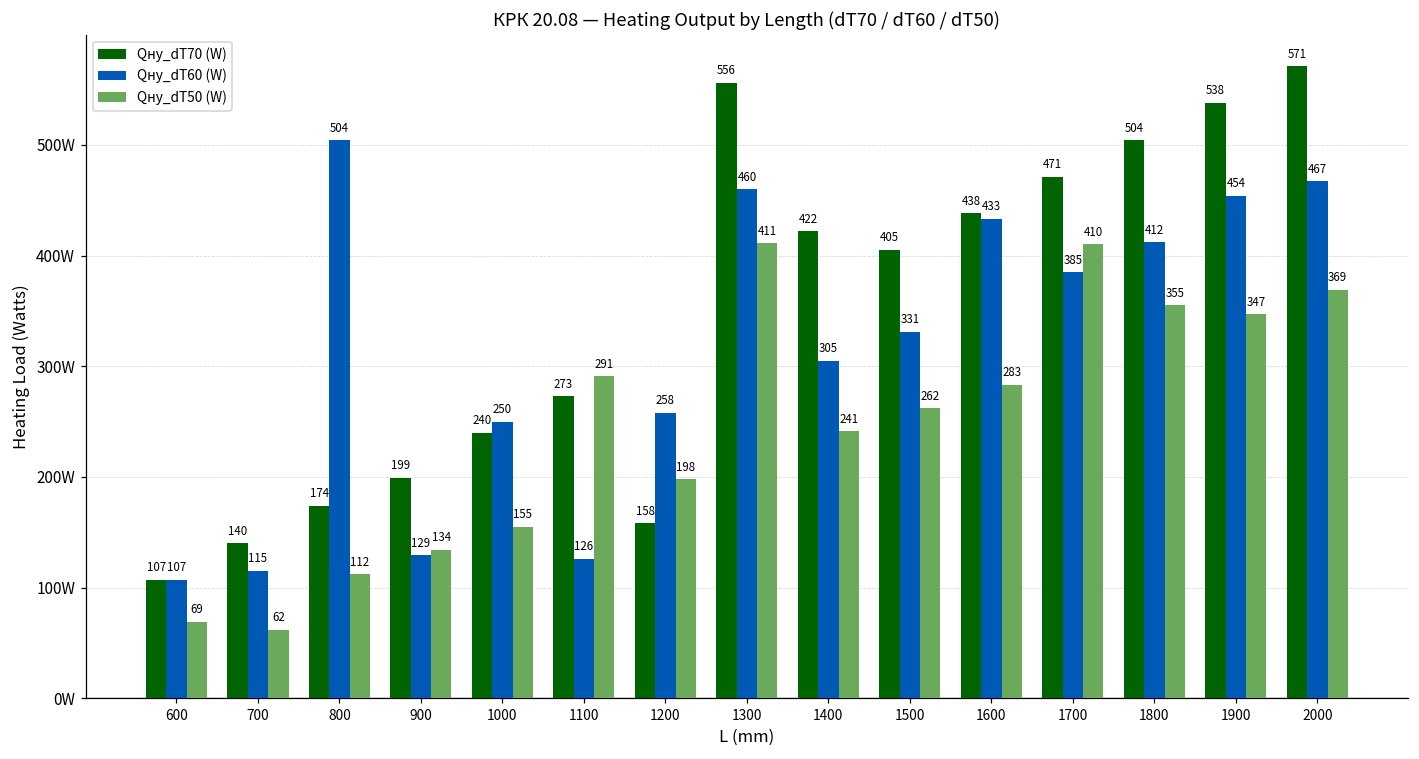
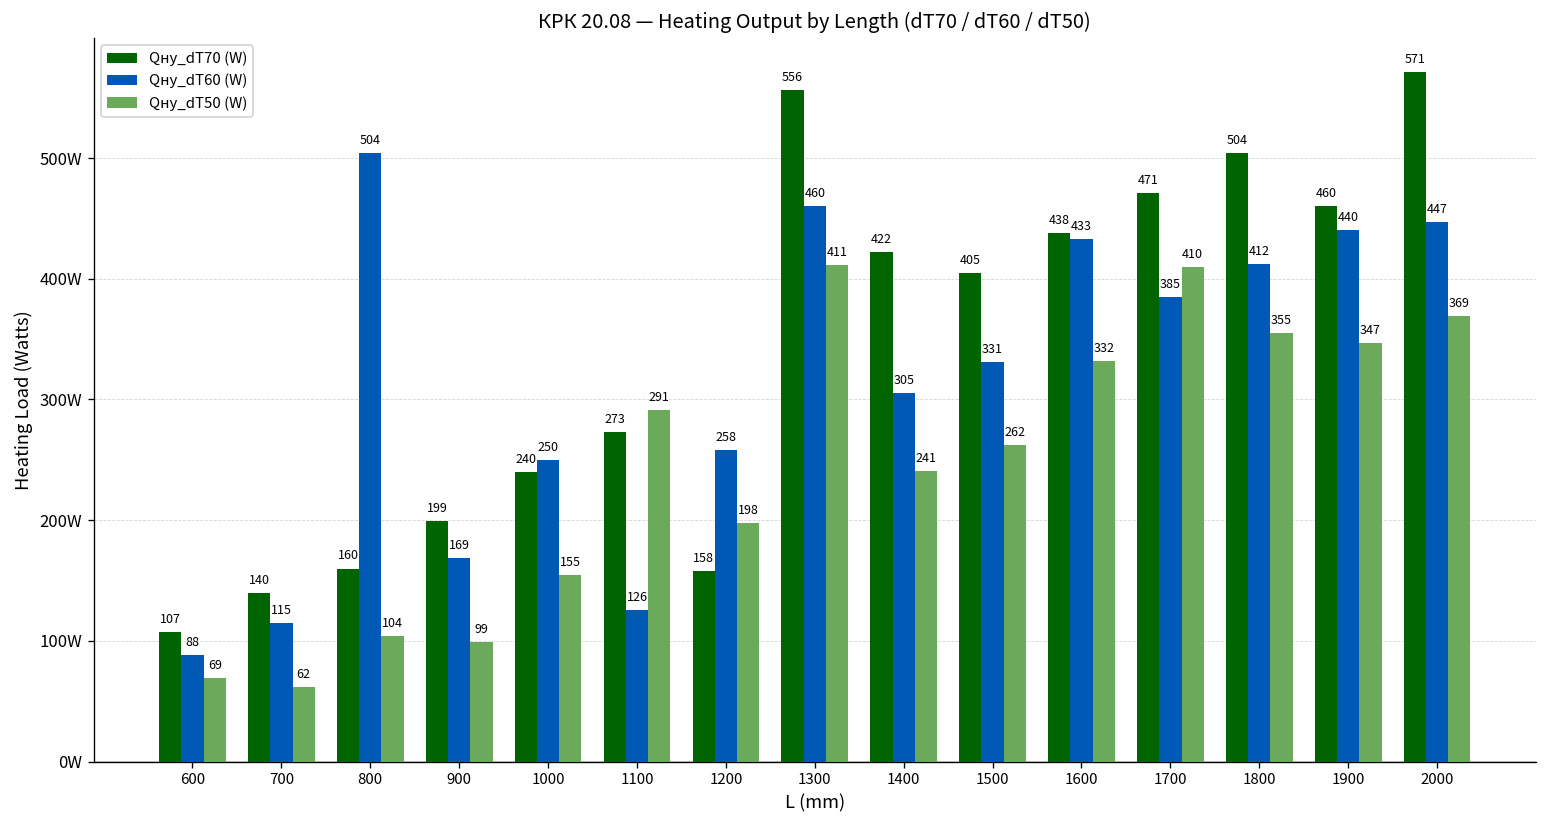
  {
    "Qну_dT70 (W)": {
      "600": 107,
      "700": 140,
-     "800": 174,
+     "800": 160,
      "900": 199,
      "1000": 240,
      "1100": 273,
      "1200": 158,
      "1300": 556,
      "1400": 422,
      "1500": 405,
      "1600": 438,
      "1700": 471,
      "1800": 504,
-     "1900": 538,
+     "1900": 460,
      "2000": 571
    },
    "Qну_dT60 (W)": {
-     "600": 107,
+     "600": 88,
      "700": 115,
      "800": 504,
-     "900": 129,
+     "900": 169,
      "1000": 250,
      "1100": 126,
      "1200": 258,
      "1300": 460,
      "1400": 305,
      "1500": 331,
      "1600": 433,
      "1700": 385,
      "1800": 412,
-     "1900": 454,
-     "2000": 467
+     "1900": 440,
+     "2000": 447
    },
    "Qну_dT50 (W)": {
      "600": 69,
      "700": 62,
-     "800": 112,
-     "900": 134,
+     "800": 104,
+     "900": 99,
      "1000": 155,
      "1100": 291,
      "1200": 198,
      "1300": 411,
      "1400": 241,
      "1500": 262,
-     "1600": 283,
+     "1600": 332,
      "1700": 410,
      "1800": 355,
      "1900": 347,
      "2000": 369
    }
  }
